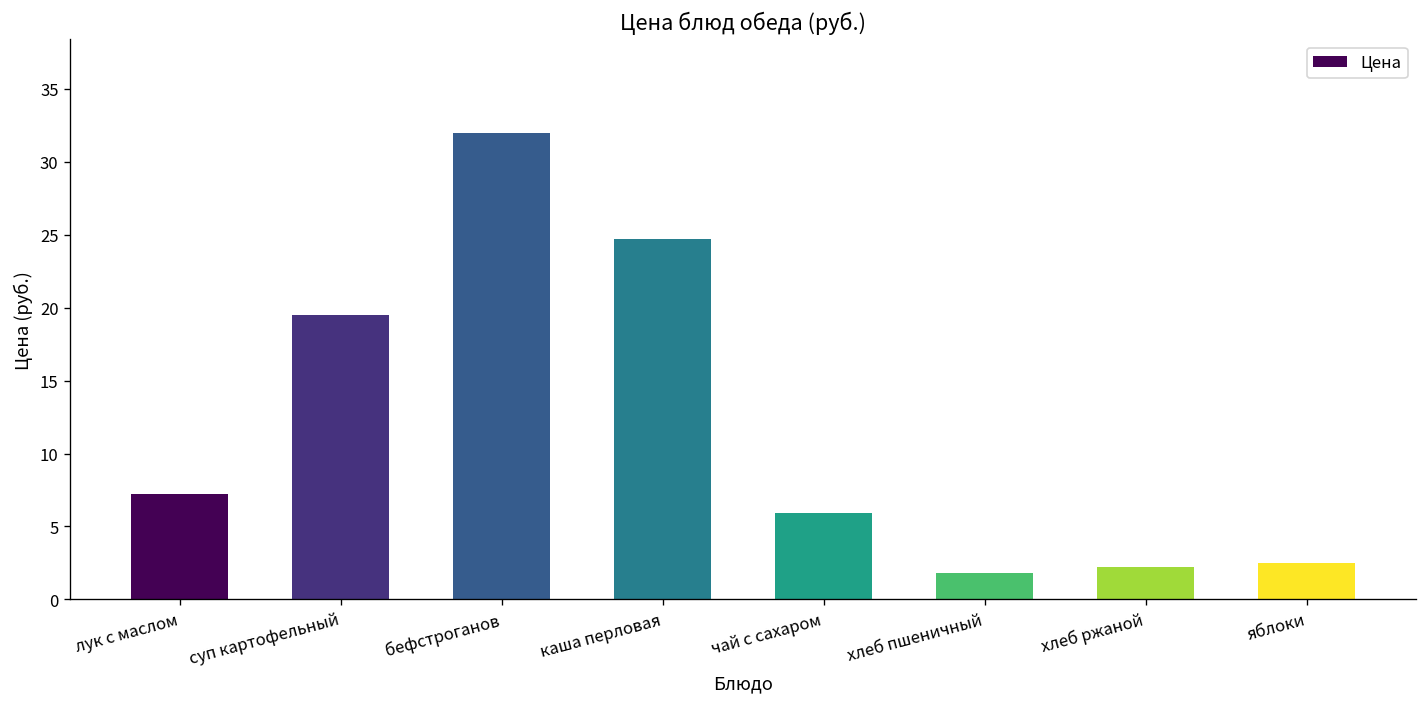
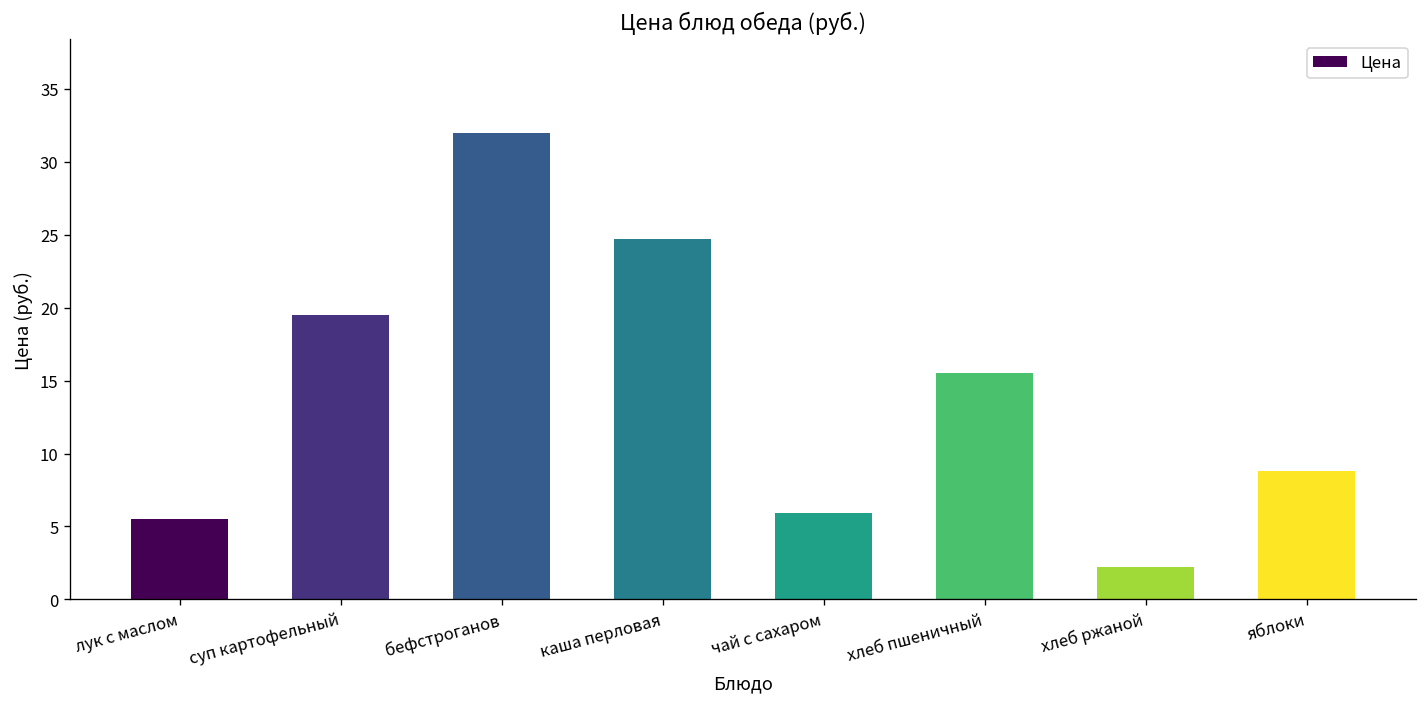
  {
-   "лук с маслом": 7.2,
+   "лук с маслом": 5.5,
    "суп картофельный": 19.5,
    "бефстроганов": 32.0,
    "каша перловая": 24.7,
    "чай с сахаром": 6.0,
-   "хлеб пшеничный": 1.8,
+   "хлеб пшеничный": 15.5,
    "хлеб ржаной": 2.2,
-   "яблоки": 2.5
+   "яблоки": 8.8
  }
